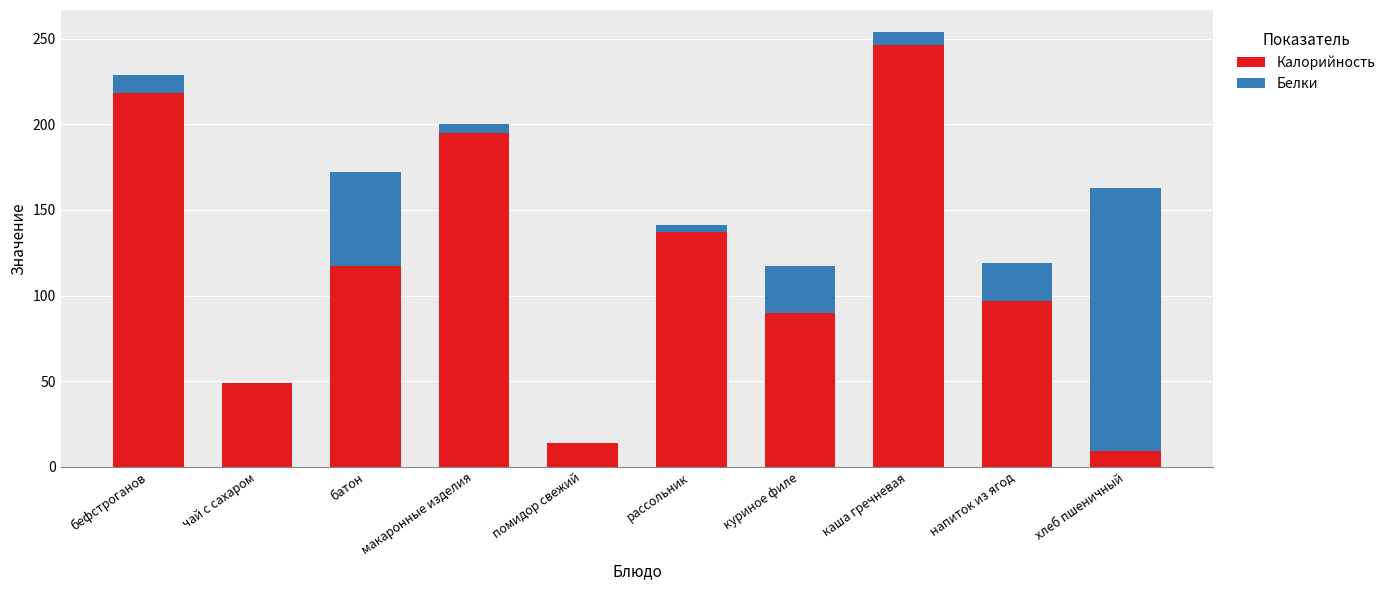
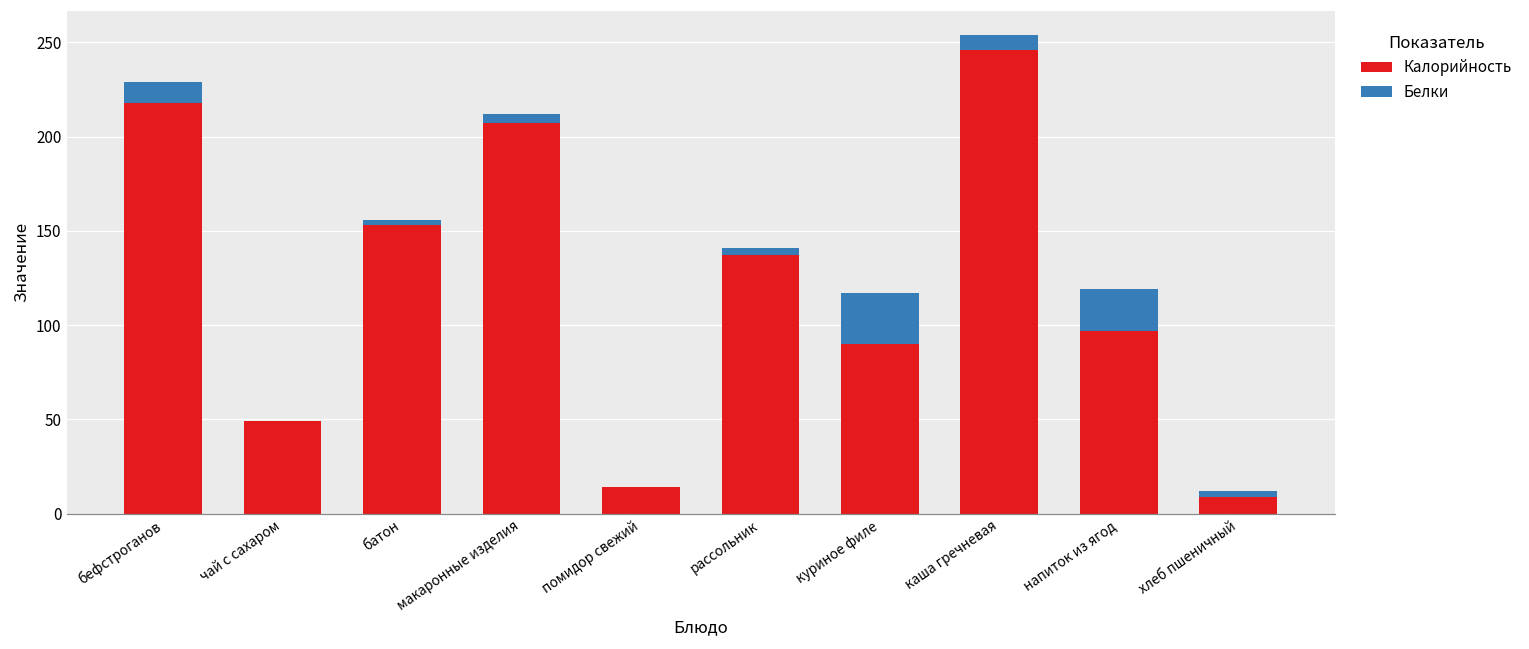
  {
    "Калорийность": {
      "бефстроганов": 218,
      "чай с сахаром": 49,
-     "батон": 117,
-     "макаронные изделия": 195,
+     "батон": 153,
+     "макаронные изделия": 207,
      "помидор свежий": 14,
      "рассольник": 137,
      "куриное филе": 90,
      "каша гречневая": 246,
      "напиток из ягод": 97,
      "хлеб пшеничный": 9
    },
    "Белки": {
      "бефстроганов": 11,
      "чай с сахаром": 0,
-     "батон": 55,
+     "батон": 3,
      "макаронные изделия": 5,
      "помидор свежий": 0,
      "рассольник": 4,
      "куриное филе": 27,
      "каша гречневая": 8,
      "напиток из ягод": 22,
-     "хлеб пшеничный": 154
+     "хлеб пшеничный": 3
    }
  }
